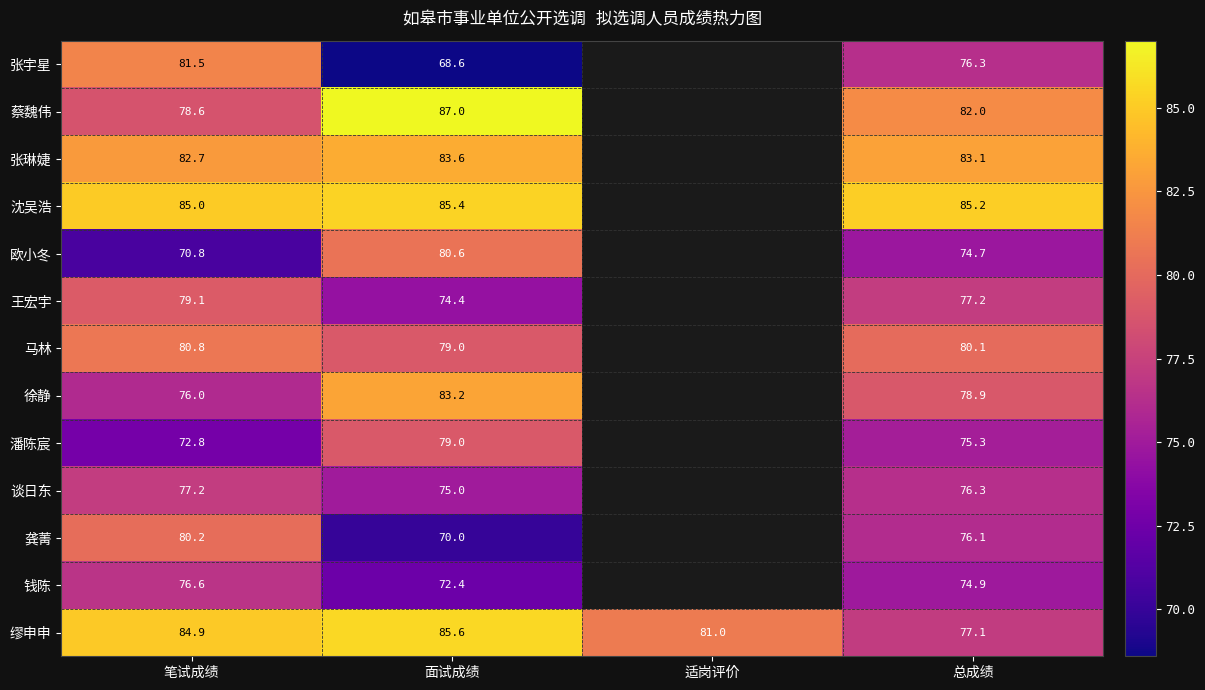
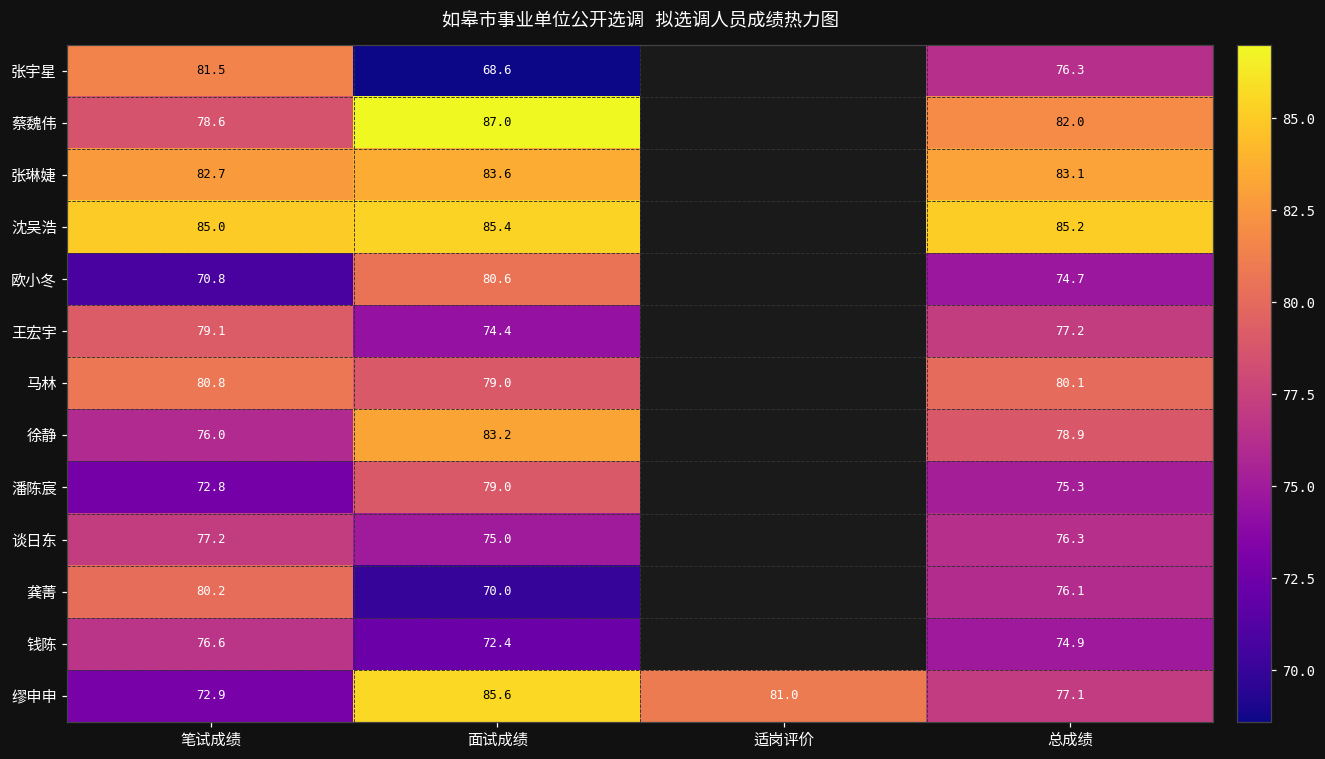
  {
    "张宇星": {
      "笔试成绩": 81.5,
      "面试成绩": 68.6,
      "总成绩": 76.3
    },
    "蔡魏伟": {
      "笔试成绩": 78.6,
      "面试成绩": 87.0,
      "总成绩": 82.0
    },
    "张琳婕": {
      "笔试成绩": 82.7,
      "面试成绩": 83.6,
      "总成绩": 83.1
    },
    "沈吴浩": {
      "笔试成绩": 85.0,
      "面试成绩": 85.4,
      "总成绩": 85.2
    },
    "欧小冬": {
      "笔试成绩": 70.8,
      "面试成绩": 80.6,
      "总成绩": 74.7
    },
    "王宏宇": {
      "笔试成绩": 79.1,
      "面试成绩": 74.4,
      "总成绩": 77.2
    },
    "马林": {
      "笔试成绩": 80.8,
      "面试成绩": 79.0,
      "总成绩": 80.1
    },
    "徐静": {
      "笔试成绩": 76.0,
      "面试成绩": 83.2,
      "总成绩": 78.9
    },
    "潘陈宸": {
      "笔试成绩": 72.8,
      "面试成绩": 79.0,
      "总成绩": 75.3
    },
    "谈日东": {
      "笔试成绩": 77.2,
      "面试成绩": 75.0,
      "总成绩": 76.3
    },
    "龚菁": {
      "笔试成绩": 80.2,
      "面试成绩": 70.0,
      "总成绩": 76.1
    },
    "钱陈": {
      "笔试成绩": 76.6,
      "面试成绩": 72.4,
      "总成绩": 74.9
    },
    "缪申申": {
-     "笔试成绩": 84.9,
+     "笔试成绩": 72.9,
      "面试成绩": 85.6,
      "适岗评价": 81.0,
      "总成绩": 77.1
    }
  }
